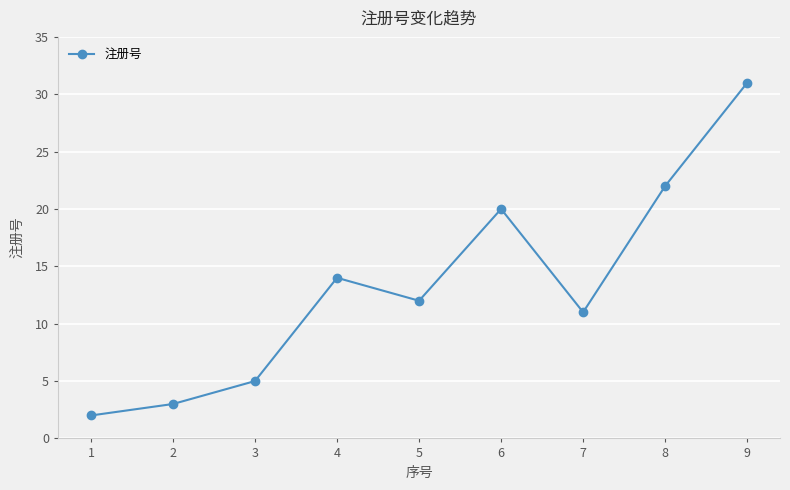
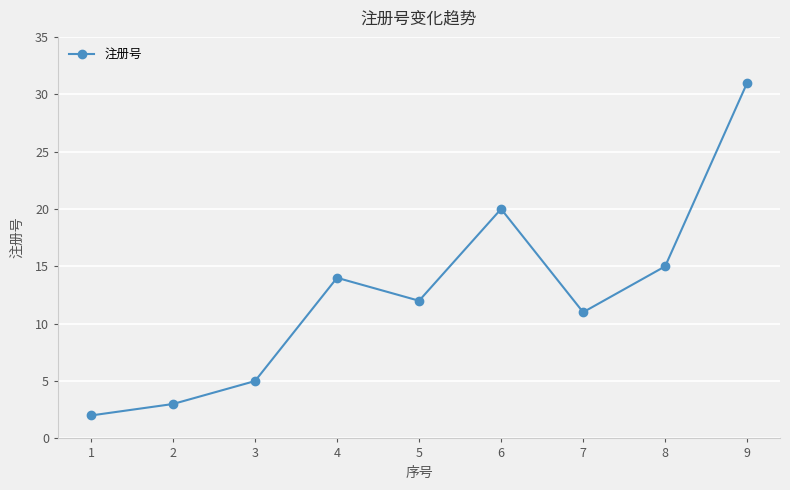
  {
    "1": 2,
    "2": 3,
    "3": 5,
    "4": 14,
    "5": 12,
    "6": 20,
    "7": 11,
-   "8": 22,
+   "8": 15,
    "9": 31
  }
